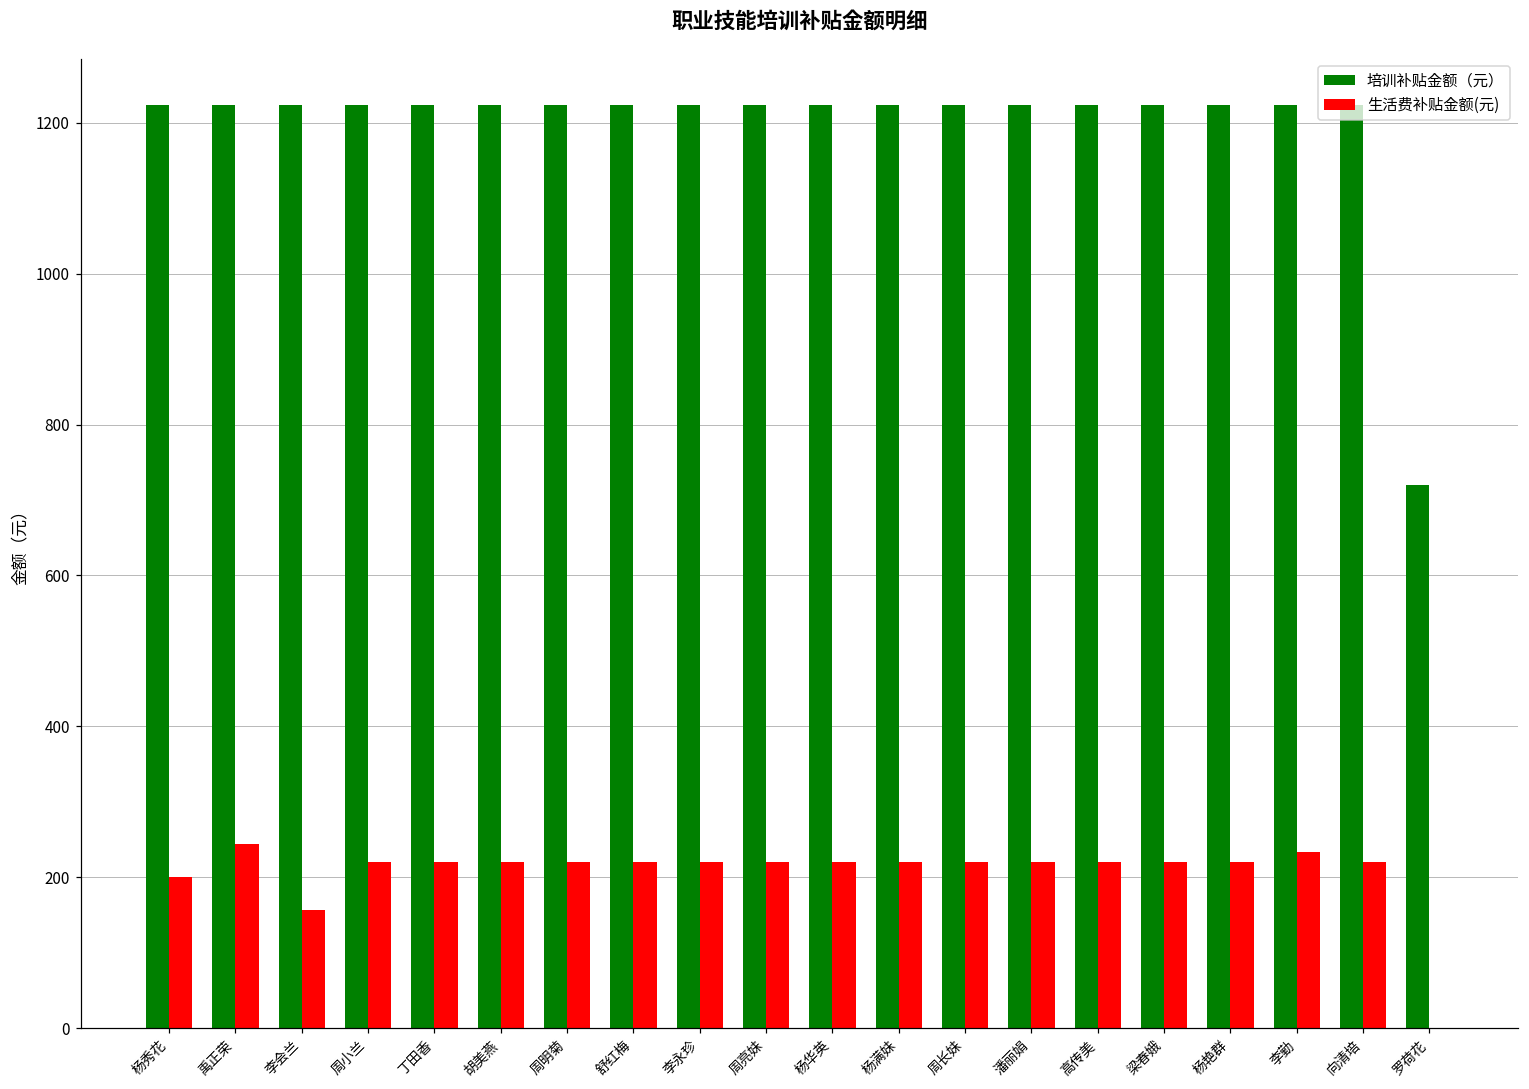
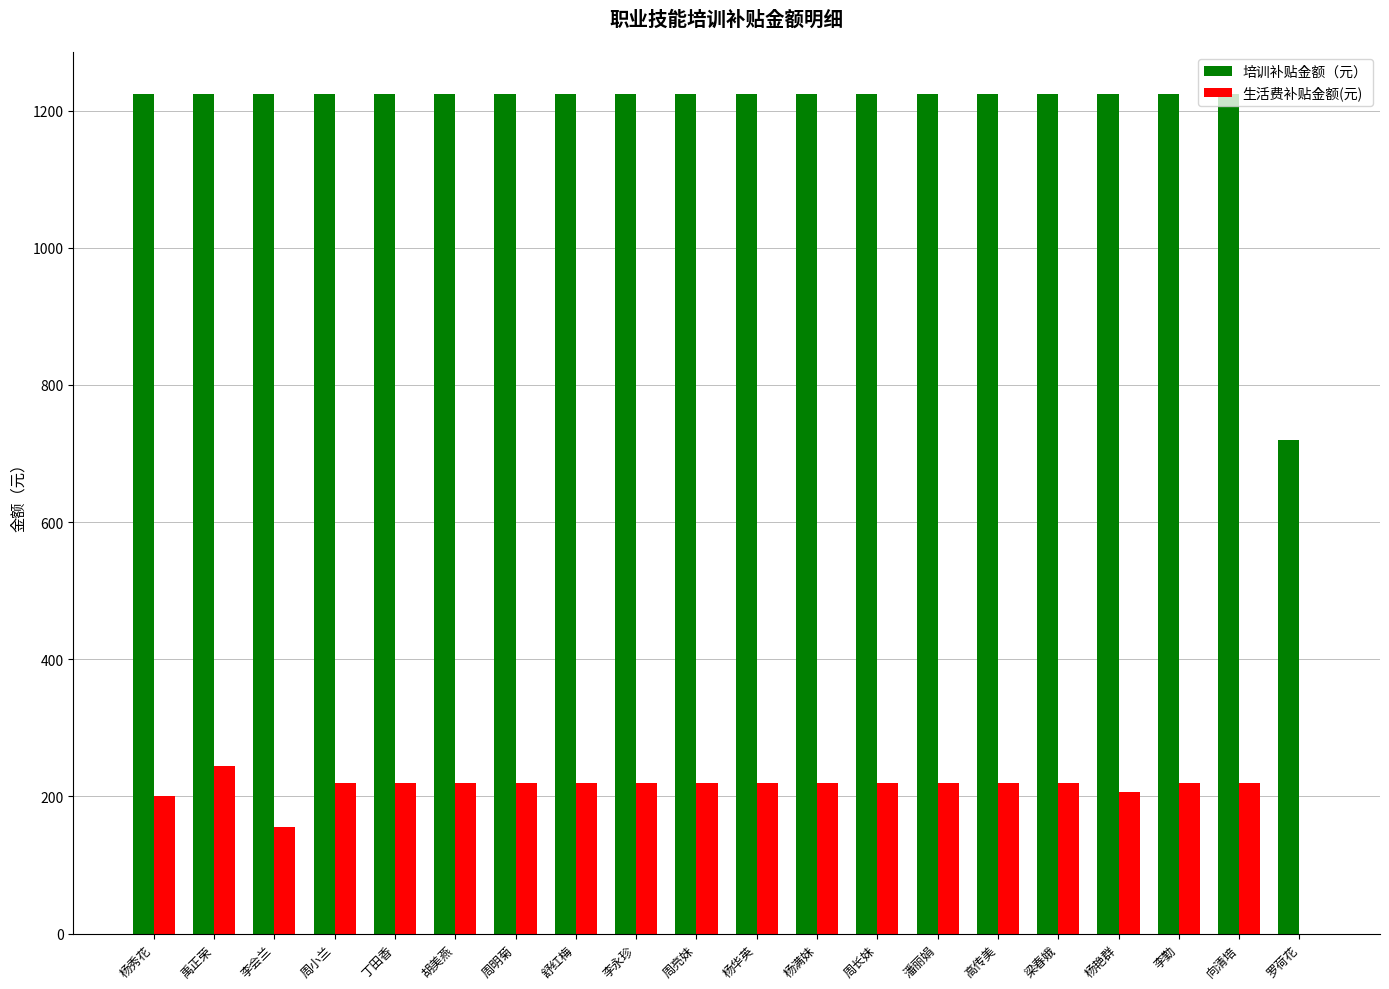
  {
    "培训补贴金额（元）": {
      "杨秀花": 1220,
      "禹正荣": 1220,
      "李会兰": 1220,
      "周小兰": 1220,
      "丁田香": 1220,
      "胡美燕": 1220,
      "周明菊": 1220,
      "舒红梅": 1220,
      "李永珍": 1220,
      "周亮妹": 1220,
      "杨华英": 1220,
      "杨满妹": 1220,
      "周长妹": 1220,
      "潘丽娟": 1220,
      "高传美": 1220,
      "梁春娥": 1220,
      "杨艳群": 1220,
      "李勤": 1220,
      "罗荷花": 720
    },
    "生活费补贴金额(元)": {
      "杨秀花": 200,
      "禹正荣": 240,
      "李会兰": 160,
      "周小兰": 220,
      "丁田香": 220,
      "胡美燕": 220,
      "周明菊": 220,
      "舒红梅": 220,
      "李永珍": 220,
      "周亮妹": 220,
      "杨华英": 220,
      "杨满妹": 220,
      "周长妹": 220,
      "潘丽娟": 220,
      "高传美": 220,
      "梁春娥": 220,
-     "杨艳群": 220,
-     "李勤": 230,
+     "杨艳群": 210,
+     "李勤": 220,
      "向清培": 220,
      "罗荷花": 0
    }
  }
